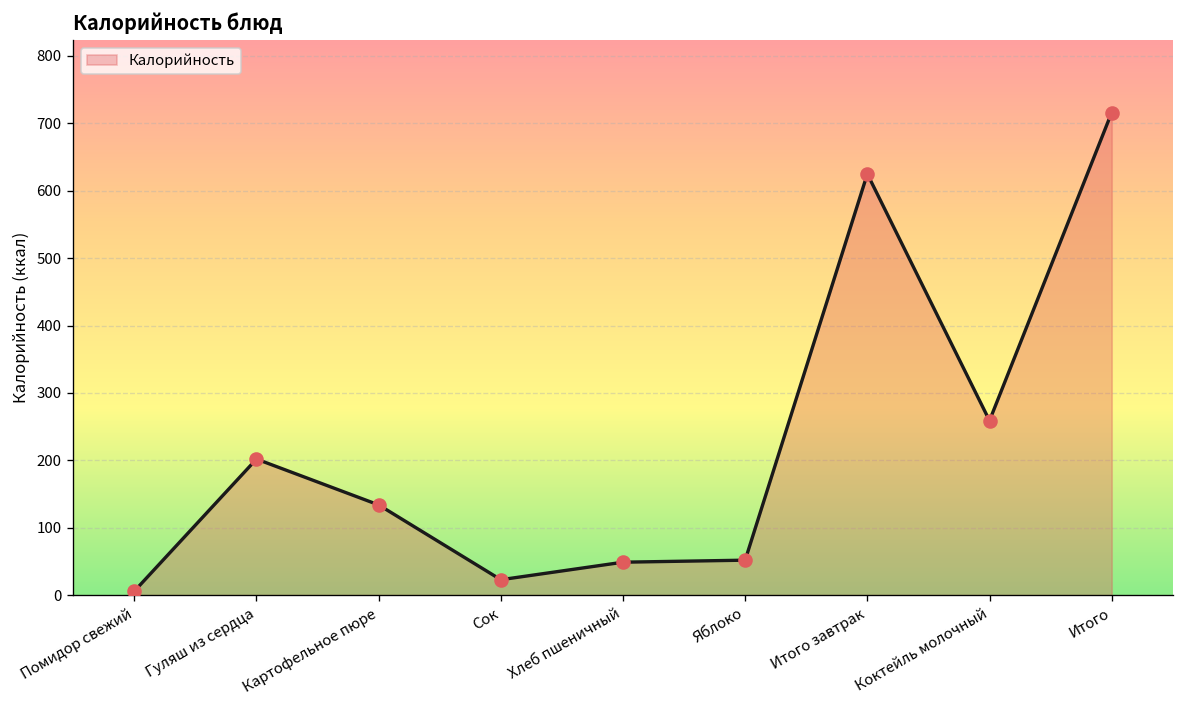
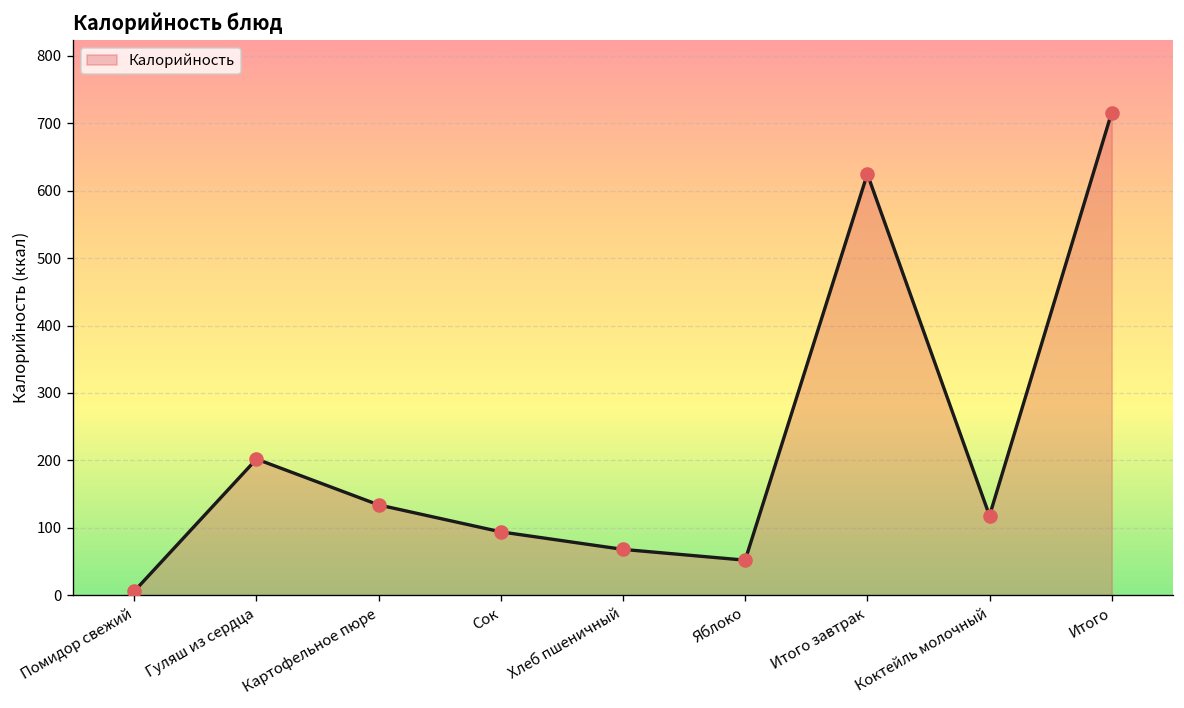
  {
    "Помидор свежий": 10,
    "Гуляш из сердца": 200,
    "Картофельное пюре": 130,
-   "Сок": 20,
-   "Хлеб пшеничный": 50,
+   "Сок": 90,
+   "Хлеб пшеничный": 70,
    "Яблоко": 50,
    "Итого завтрак": 630,
-   "Коктейль молочный": 260,
+   "Коктейль молочный": 120,
    "Итого": 720
  }
